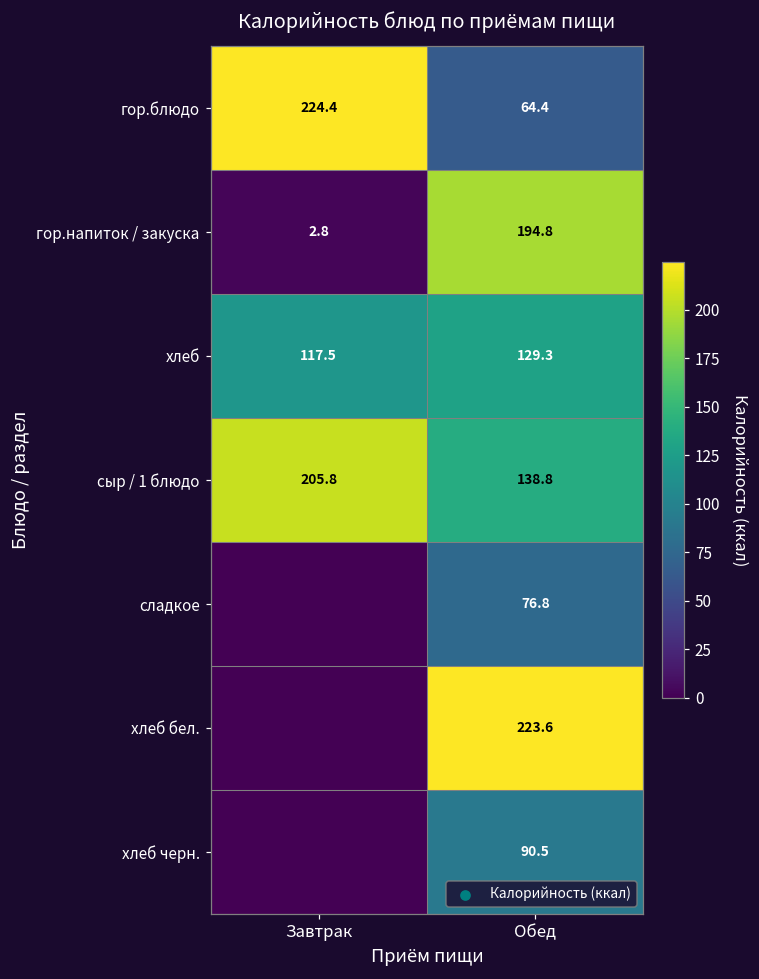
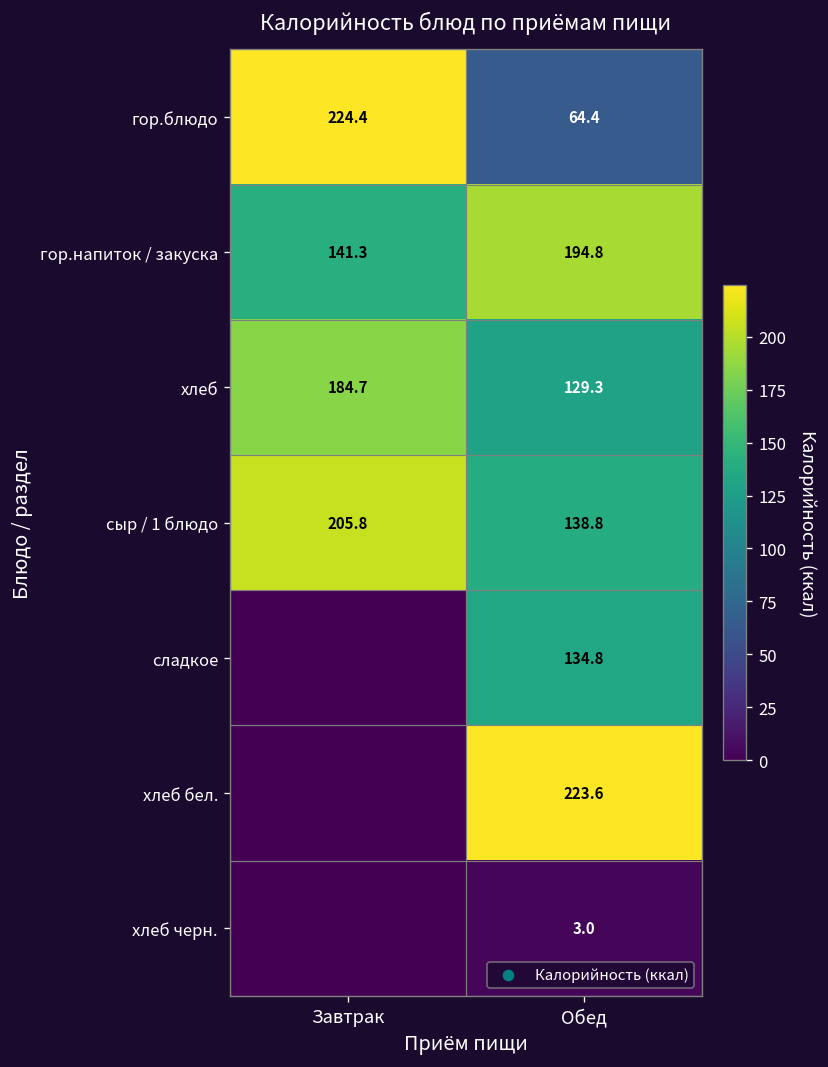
  {
    "гор.блюдо": {
      "Завтрак": 224.4,
      "Обед": 64.4
    },
    "гор.напиток / закуска": {
-     "Завтрак": 2.8,
+     "Завтрак": 141.3,
      "Обед": 194.8
    },
    "хлеб": {
-     "Завтрак": 117.5,
+     "Завтрак": 184.7,
      "Обед": 129.3
    },
    "сыр / 1 блюдо": {
      "Завтрак": 205.8,
      "Обед": 138.8
    },
    "сладкое": {
-     "Обед": 76.8
+     "Обед": 134.8
    },
    "хлеб бел.": {
      "Обед": 223.6
    },
    "хлеб черн.": {
-     "Обед": 90.5
+     "Обед": 3.0
    }
  }
